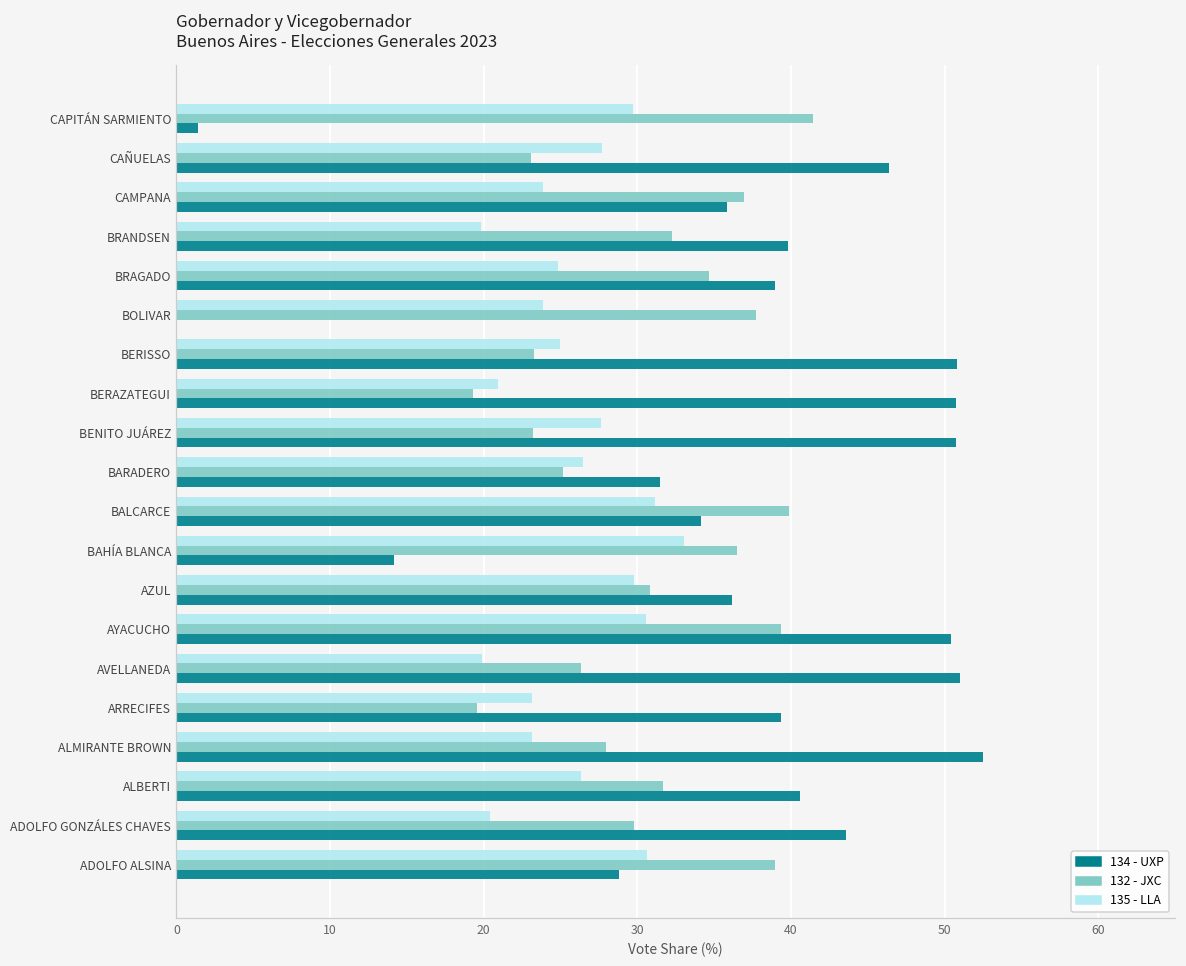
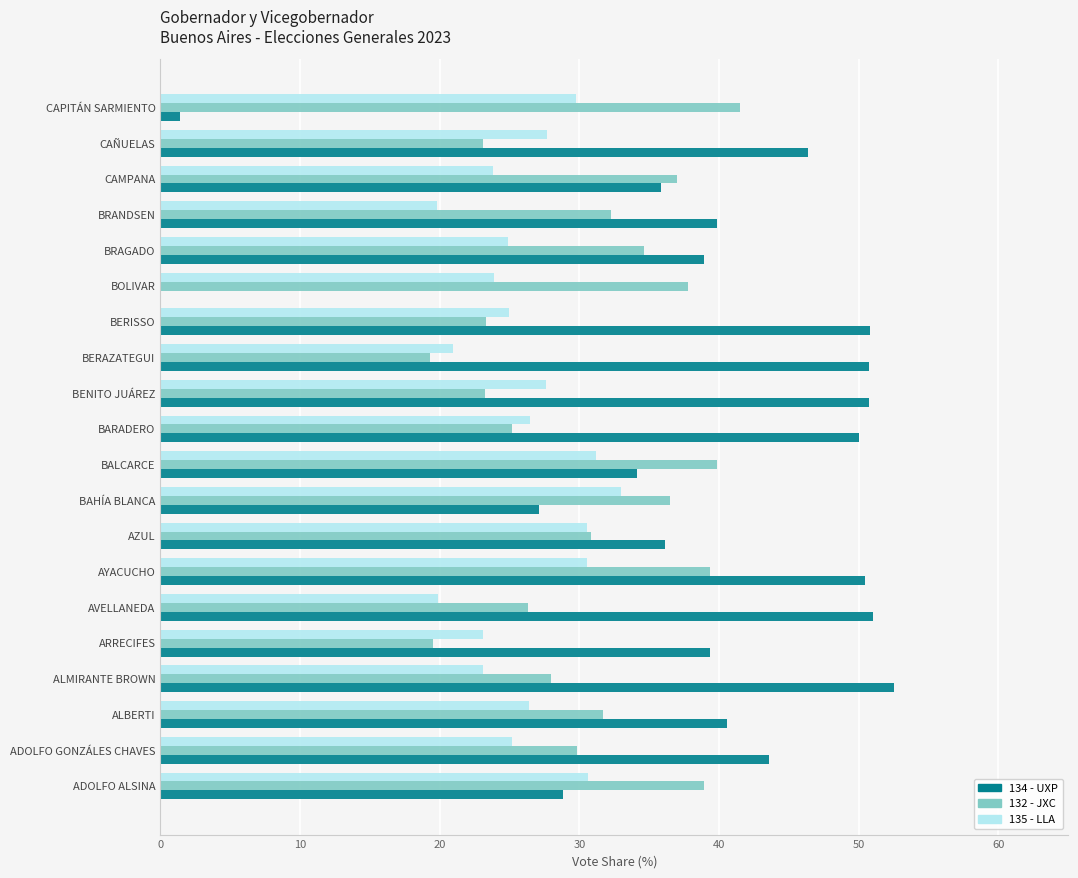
  {
    "134 - UXP": {
      "CAPITÁN SARMIENTO": 1.4,
      "CAÑUELAS": 46.4,
      "CAMPANA": 35.9,
      "BRANDSEN": 39.8,
      "BRAGADO": 38.9,
      "BOLIVAR": 0.0,
      "BERISSO": 50.8,
      "BERAZATEGUI": 50.7,
      "BENITO JUÁREZ": 50.7,
-     "BARADERO": 31.5,
+     "BARADERO": 50.0,
      "BALCARCE": 34.1,
-     "BAHÍA BLANCA": 14.2,
+     "BAHÍA BLANCA": 27.1,
      "AZUL": 36.2,
      "AYACUCHO": 50.4,
      "AVELLANEDA": 51.0,
      "ARRECIFES": 39.3,
      "ALMIRANTE BROWN": 52.5,
      "ALBERTI": 40.6,
      "ADOLFO GONZÁLES CHAVES": 43.6,
      "ADOLFO ALSINA": 28.8
    },
    "132 - JXC": {
      "CAPITÁN SARMIENTO": 41.5,
      "CAÑUELAS": 23.1,
      "CAMPANA": 37.0,
      "BRANDSEN": 32.3,
      "BRAGADO": 34.6,
      "BOLIVAR": 37.7,
      "BERISSO": 23.3,
      "BERAZATEGUI": 19.3,
      "BENITO JUÁREZ": 23.2,
      "BARADERO": 25.2,
      "BALCARCE": 39.9,
      "BAHÍA BLANCA": 36.5,
      "AZUL": 30.8,
      "AYACUCHO": 39.4,
      "AVELLANEDA": 26.3,
      "ARRECIFES": 19.5,
      "ALMIRANTE BROWN": 28.0,
      "ALBERTI": 31.7,
      "ADOLFO GONZÁLES CHAVES": 29.8,
      "ADOLFO ALSINA": 38.9
    },
    "135 - LLA": {
      "CAPITÁN SARMIENTO": 29.7,
      "CAÑUELAS": 27.7,
      "CAMPANA": 23.8,
      "BRANDSEN": 19.8,
      "BRAGADO": 24.9,
      "BOLIVAR": 23.9,
      "BERISSO": 25.0,
      "BERAZATEGUI": 20.9,
      "BENITO JUÁREZ": 27.6,
      "BARADERO": 26.5,
      "BALCARCE": 31.2,
      "BAHÍA BLANCA": 33.0,
-     "AZUL": 29.8,
+     "AZUL": 30.5,
      "AYACUCHO": 30.5,
      "AVELLANEDA": 19.9,
      "ARRECIFES": 23.1,
      "ALMIRANTE BROWN": 23.1,
      "ALBERTI": 26.4,
-     "ADOLFO GONZÁLES CHAVES": 20.4,
+     "ADOLFO GONZÁLES CHAVES": 25.1,
      "ADOLFO ALSINA": 30.6
    }
  }
